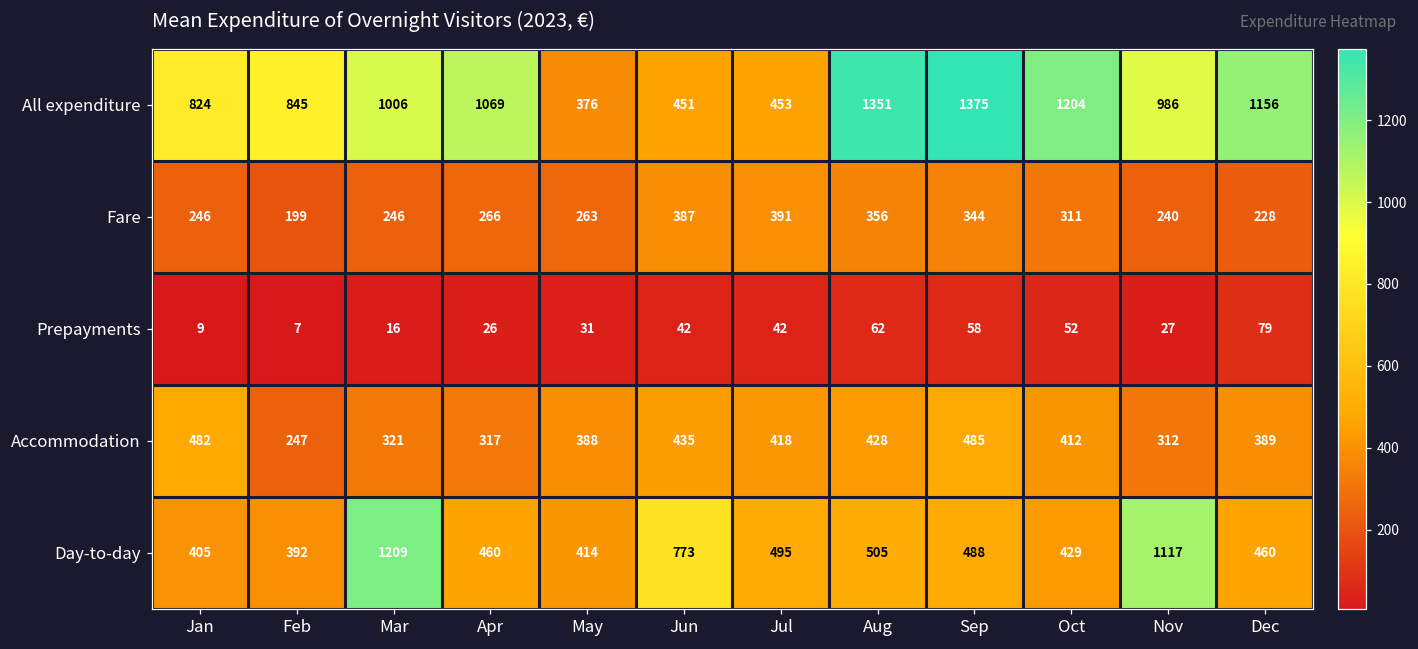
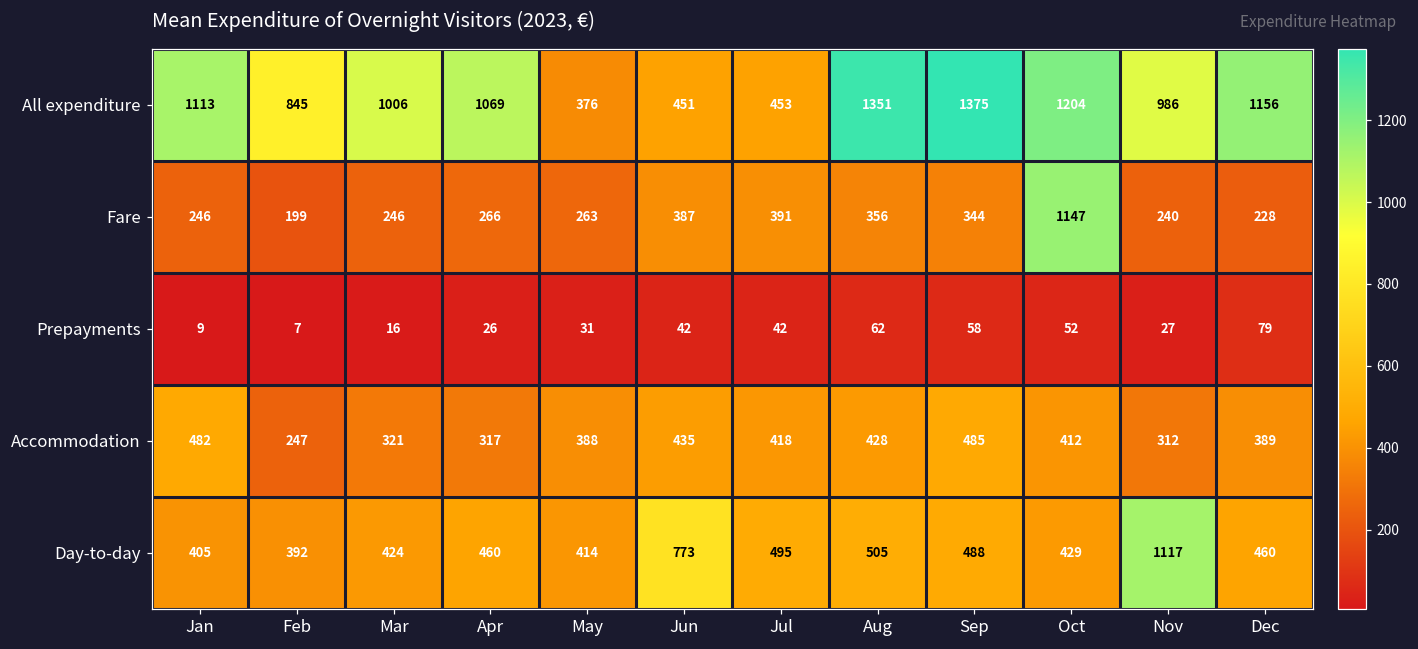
  {
    "All expenditure": {
-     "Jan": 824,
+     "Jan": 1113,
      "Feb": 845,
      "Mar": 1006,
      "Apr": 1069,
      "May": 376,
      "Jun": 451,
      "Jul": 453,
      "Aug": 1351,
      "Sep": 1375,
      "Oct": 1204,
      "Nov": 986,
      "Dec": 1156
    },
    "Fare": {
      "Jan": 246,
      "Feb": 199,
      "Mar": 246,
      "Apr": 266,
      "May": 263,
      "Jun": 387,
      "Jul": 391,
      "Aug": 356,
      "Sep": 344,
-     "Oct": 311,
+     "Oct": 1147,
      "Nov": 240,
      "Dec": 228
    },
    "Prepayments": {
      "Jan": 9,
      "Feb": 7,
      "Mar": 16,
      "Apr": 26,
      "May": 31,
      "Jun": 42,
      "Jul": 42,
      "Aug": 62,
      "Sep": 58,
      "Oct": 52,
      "Nov": 27,
      "Dec": 79
    },
    "Accommodation": {
      "Jan": 482,
      "Feb": 247,
      "Mar": 321,
      "Apr": 317,
      "May": 388,
      "Jun": 435,
      "Jul": 418,
      "Aug": 428,
      "Sep": 485,
      "Oct": 412,
      "Nov": 312,
      "Dec": 389
    },
    "Day-to-day": {
      "Jan": 405,
      "Feb": 392,
-     "Mar": 1209,
+     "Mar": 424,
      "Apr": 460,
      "May": 414,
      "Jun": 773,
      "Jul": 495,
      "Aug": 505,
      "Sep": 488,
      "Oct": 429,
      "Nov": 1117,
      "Dec": 460
    }
  }
